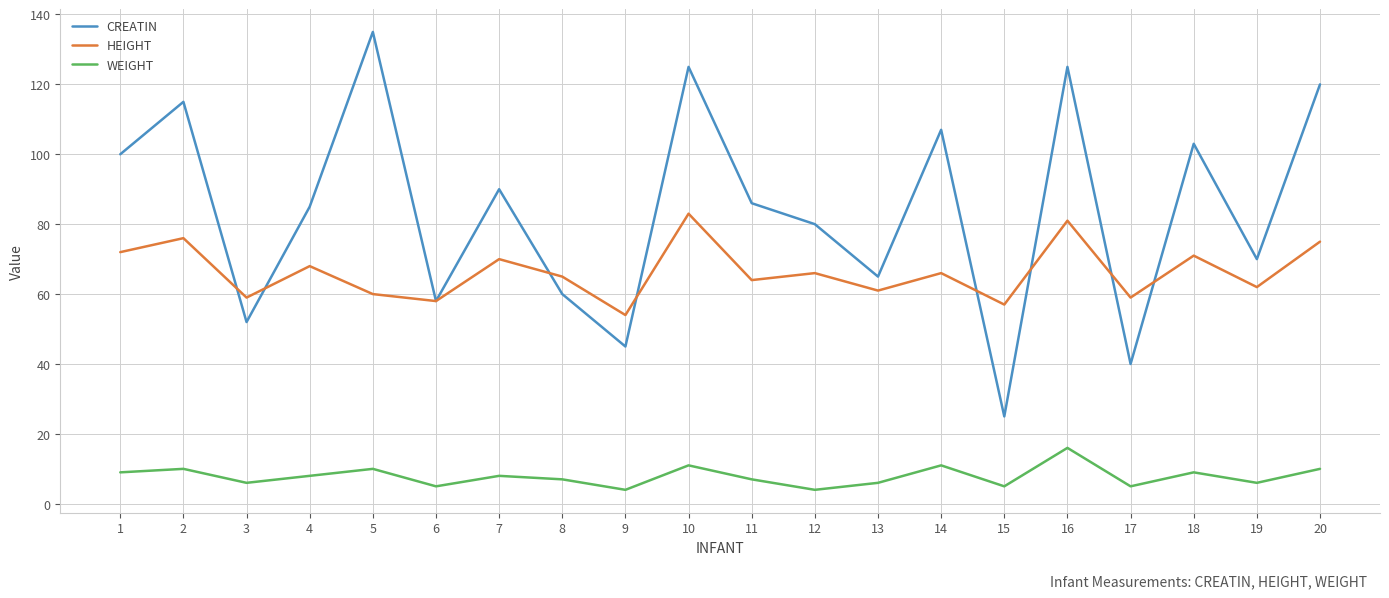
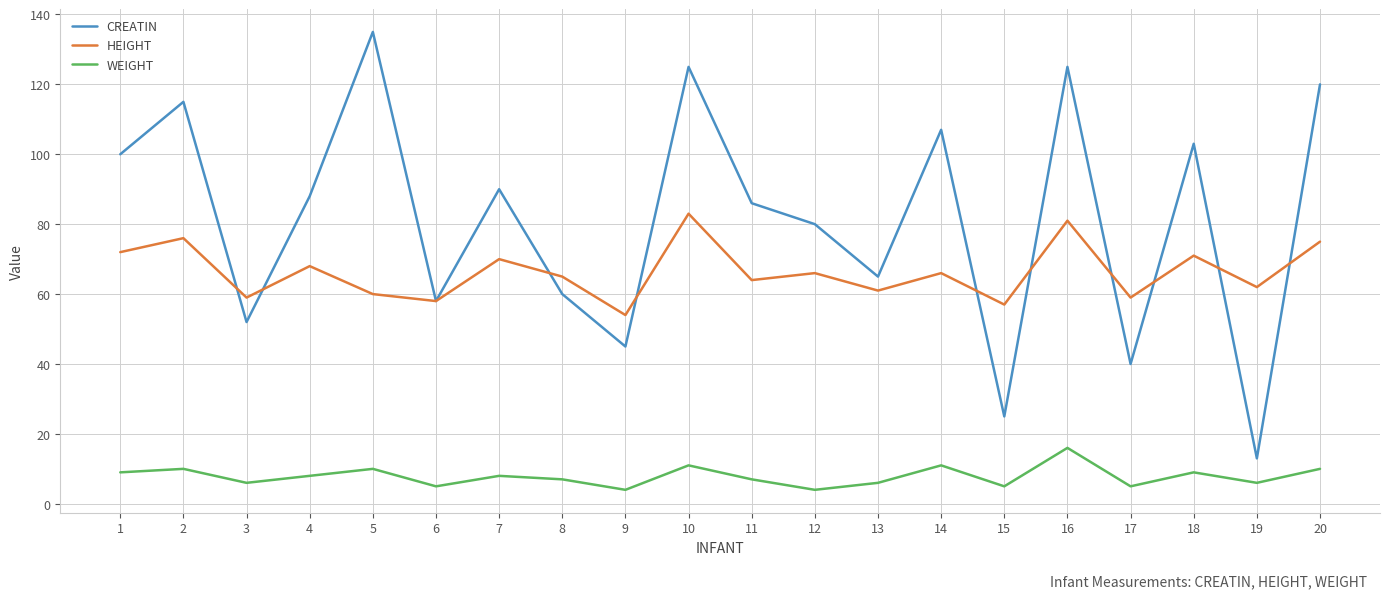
  {
    "CREATIN": {
      "1": 100,
      "2": 115,
      "3": 52,
-     "4": 85,
+     "4": 88,
      "5": 135,
      "7": 90,
      "8": 60,
      "9": 45,
      "10": 125,
      "11": 86,
      "12": 80,
      "13": 65,
      "14": 107,
      "15": 25,
      "16": 125,
      "17": 40,
      "18": 103,
-     "19": 70,
+     "19": 13,
      "20": 120
    },
    "HEIGHT": {
      "1": 72,
      "2": 76,
      "3": 59,
      "4": 68,
      "5": 60,
      "7": 70,
      "8": 65,
      "9": 54,
      "10": 83,
      "11": 64,
      "12": 66,
      "13": 61,
      "14": 66,
      "15": 57,
      "16": 81,
      "17": 59,
      "18": 71,
      "19": 62,
      "20": 75
    },
    "WEIGHT": {
      "1": 9,
      "2": 10,
      "3": 6,
      "4": 8,
      "5": 10,
      "6": 5,
      "7": 8,
      "8": 7,
      "9": 4,
      "10": 11,
      "11": 7,
      "12": 4,
      "13": 6,
      "14": 11,
      "15": 5,
      "16": 16,
      "17": 5,
      "18": 9,
      "19": 6,
      "20": 10
    }
  }
